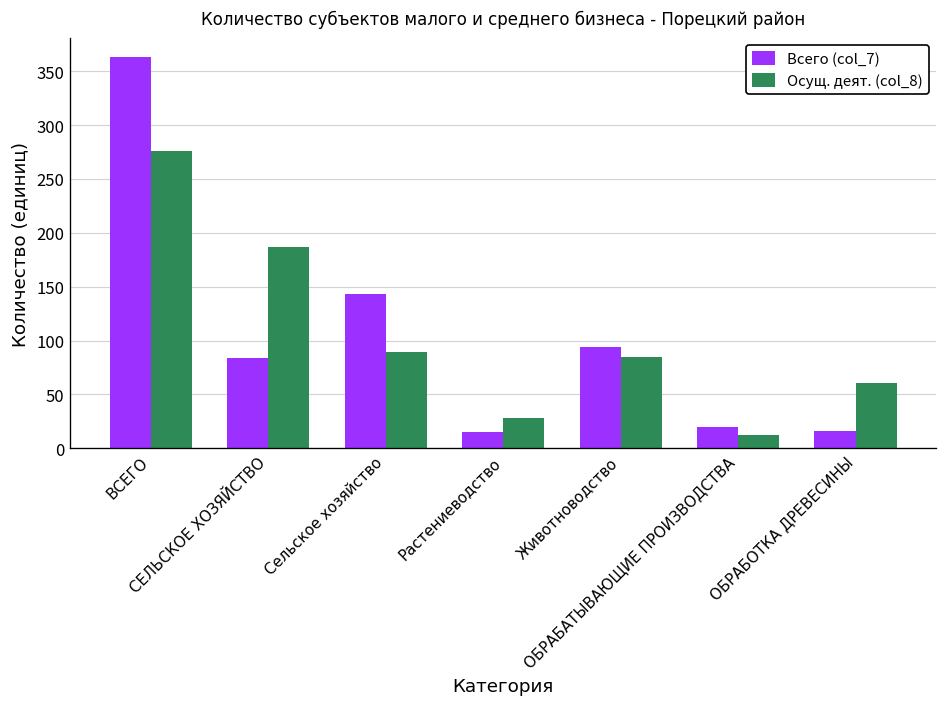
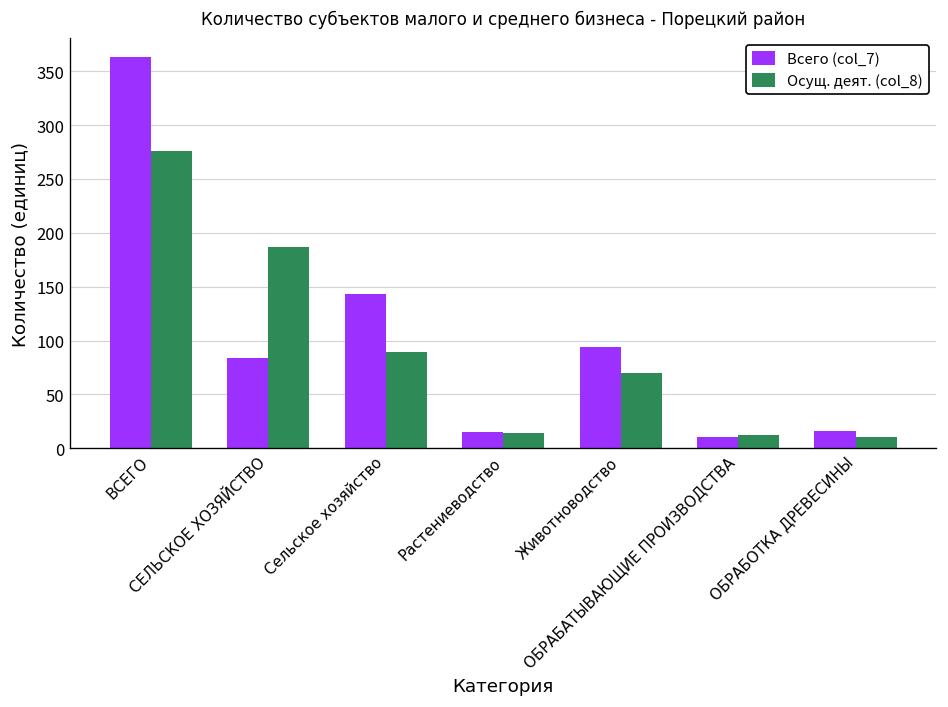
  {
    "Всего (col_7)": {
      "ВСЕГО": 360,
      "СЕЛЬСКОЕ ХОЗЯЙСТВО": 80,
      "Сельское хозяйство": 140,
      "Растениеводство": 20,
      "Животноводство": 90,
-     "ОБРАБАТЫВАЮЩИЕ ПРОИЗВОДСТВА": 20,
+     "ОБРАБАТЫВАЮЩИЕ ПРОИЗВОДСТВА": 10,
      "ОБРАБОТКА ДРЕВЕСИНЫ": 20
    },
    "Осущ. деят. (col_8)": {
      "ВСЕГО": 280,
      "СЕЛЬСКОЕ ХОЗЯЙСТВО": 190,
      "Сельское хозяйство": 90,
-     "Растениеводство": 30,
-     "Животноводство": 90,
+     "Растениеводство": 10,
+     "Животноводство": 70,
      "ОБРАБАТЫВАЮЩИЕ ПРОИЗВОДСТВА": 10,
-     "ОБРАБОТКА ДРЕВЕСИНЫ": 60
+     "ОБРАБОТКА ДРЕВЕСИНЫ": 10
    }
  }
